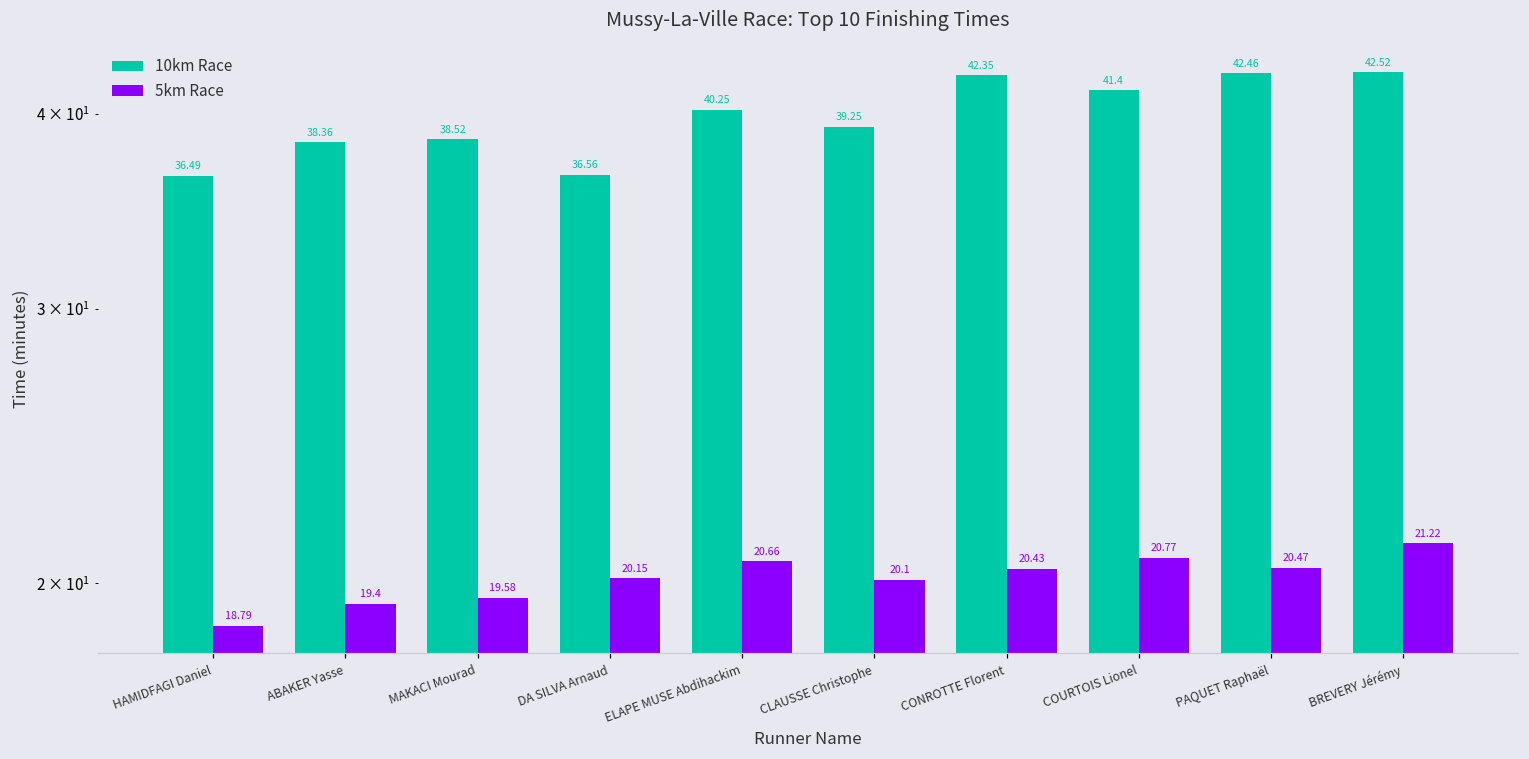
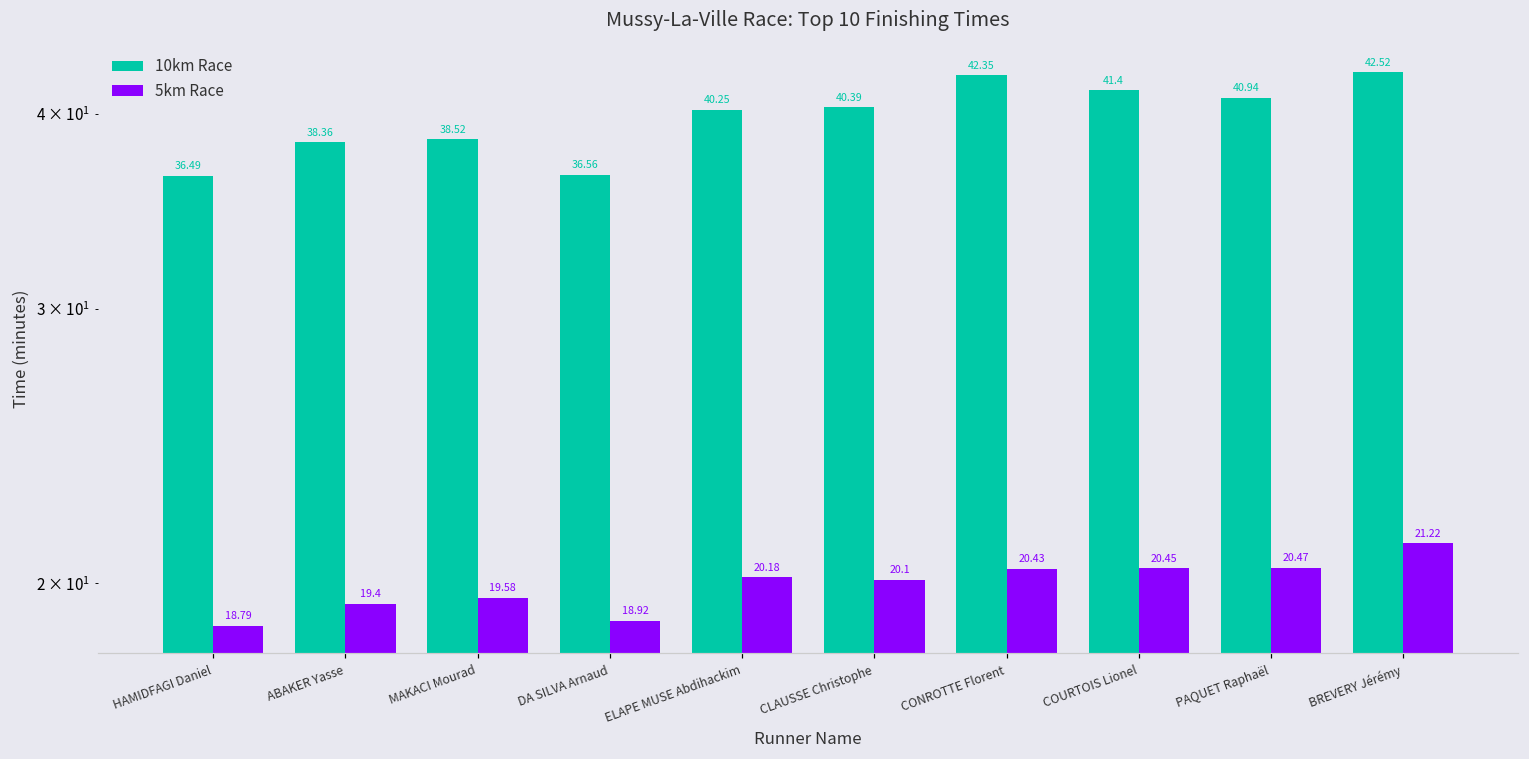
  {
    "10km Race": {
      "HAMIDFAGI Daniel": 36.49,
      "ABAKER Yasse": 38.36,
      "MAKACI Mourad": 38.52,
      "DA SILVA Arnaud": 36.56,
      "ELAPE MUSE Abdihackim": 40.25,
-     "CLAUSSE Christophe": 39.25,
+     "CLAUSSE Christophe": 40.39,
      "CONROTTE Florent": 42.35,
      "COURTOIS Lionel": 41.4,
-     "PAQUET Raphaël": 42.46,
+     "PAQUET Raphaël": 40.94,
      "BREVERY Jérémy": 42.52
    },
    "5km Race": {
      "HAMIDFAGI Daniel": 18.79,
      "ABAKER Yasse": 19.4,
      "MAKACI Mourad": 19.58,
-     "DA SILVA Arnaud": 20.15,
-     "ELAPE MUSE Abdihackim": 20.66,
+     "DA SILVA Arnaud": 18.92,
+     "ELAPE MUSE Abdihackim": 20.18,
      "CLAUSSE Christophe": 20.1,
      "CONROTTE Florent": 20.43,
-     "COURTOIS Lionel": 20.77,
+     "COURTOIS Lionel": 20.45,
      "PAQUET Raphaël": 20.47,
      "BREVERY Jérémy": 21.22
    }
  }
